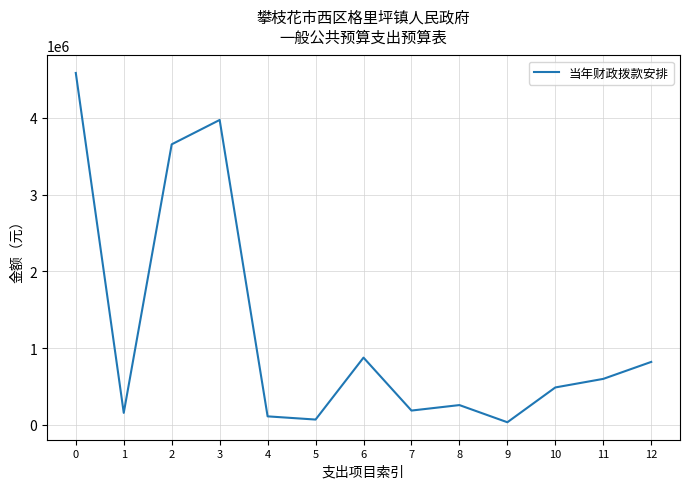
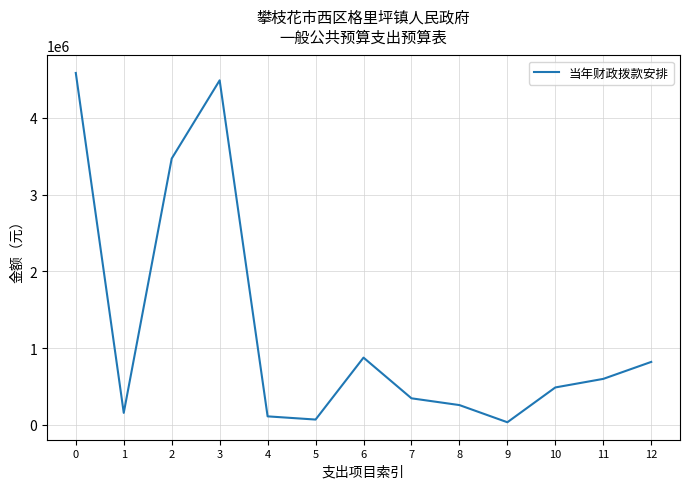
  {
    "0": 4600000,
    "1": 200000,
-   "2": 3700000,
-   "3": 4000000,
+   "2": 3500000,
+   "3": 4500000,
    "4": 100000,
    "5": 100000,
    "6": 900000,
-   "7": 200000,
+   "7": 300000,
    "8": 300000,
    "9": 0,
    "10": 500000,
    "11": 600000,
    "12": 800000
  }
